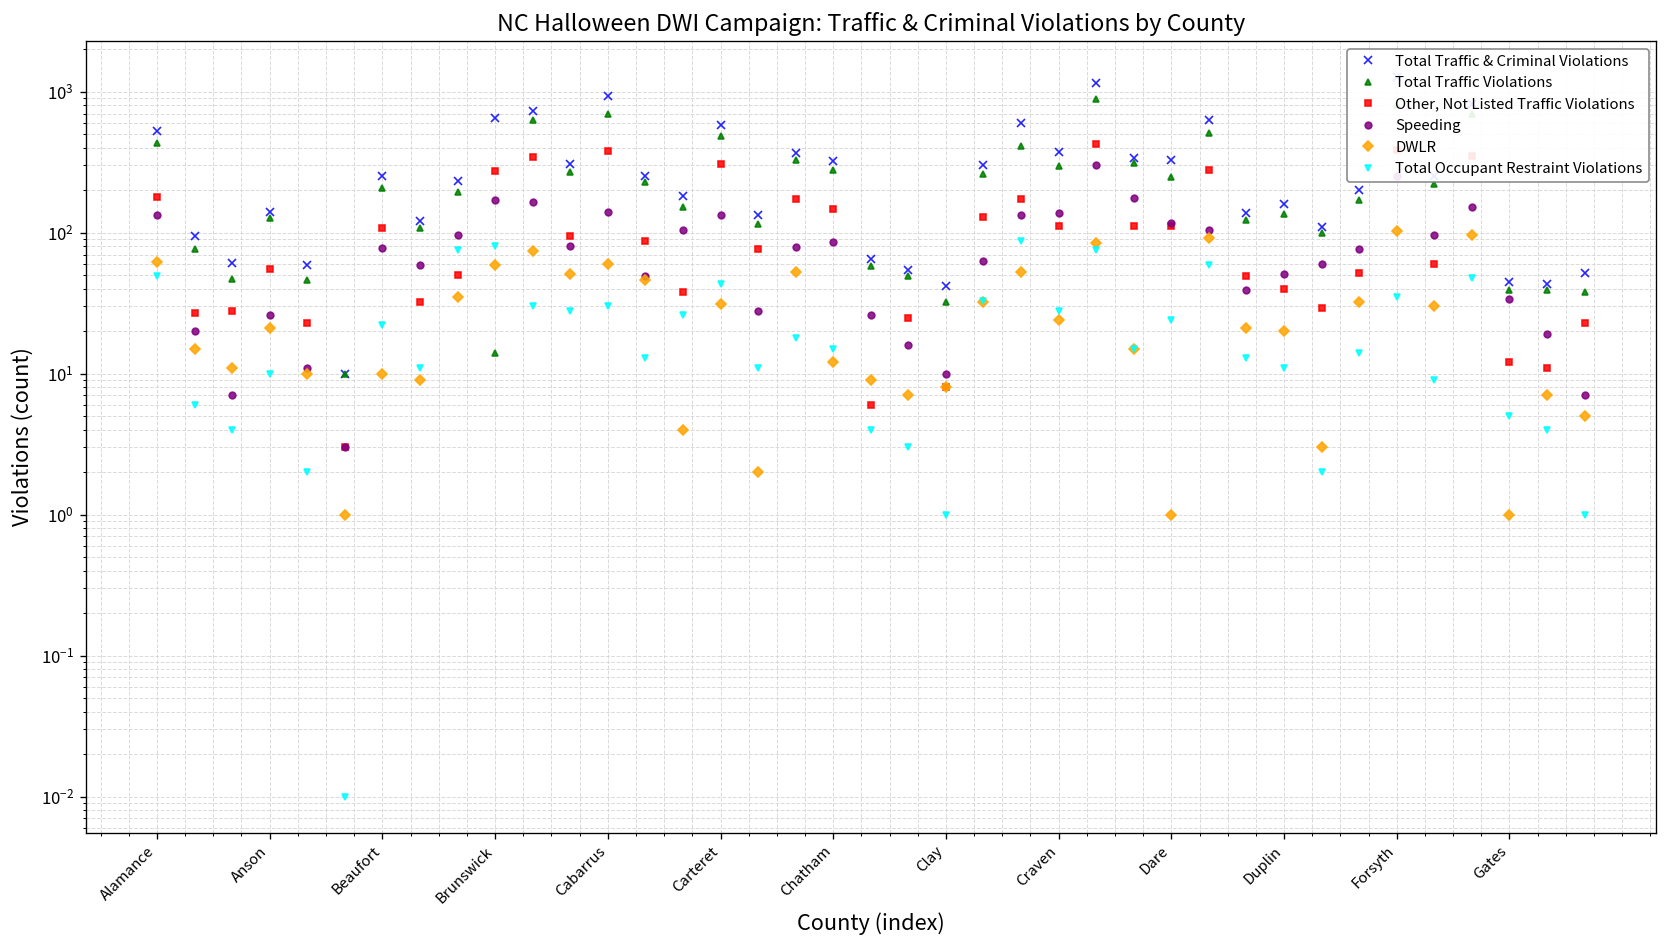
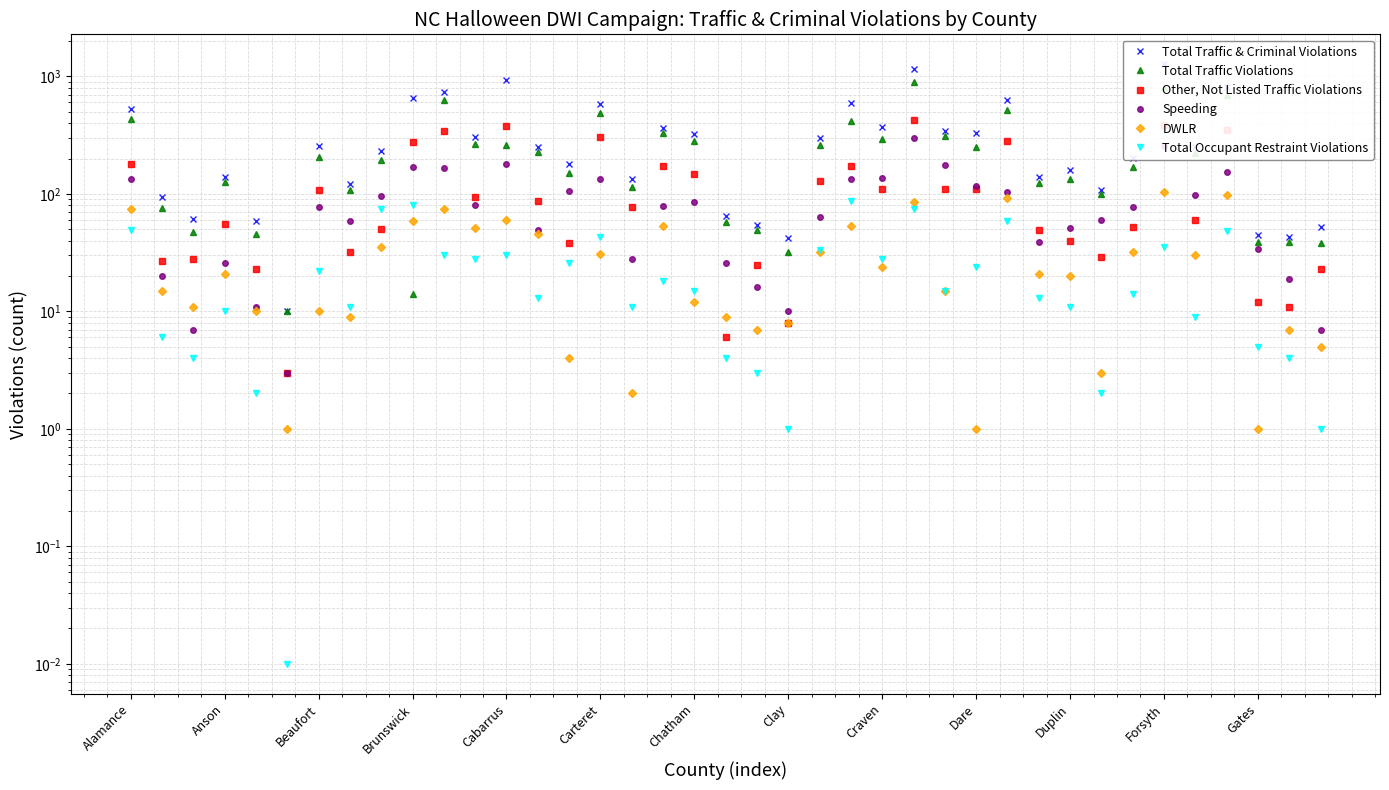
  {
    "Total Traffic & Criminal Violations": {
      "Alamance": 500,
      "Anson": 140,
      "Beaufort": 250,
      "Brunswick": 700,
      "Cabarrus": 900,
      "Carteret": 600,
      "Chatham": 320,
      "Clay": 42,
      "Craven": 370,
      "Dare": 330,
      "Duplin": 160,
      "Gates": 45
    },
    "Total Traffic Violations": {
      "Alamance": 440,
      "Anson": 130,
      "Beaufort": 210,
      "Brunswick": 14,
-     "Cabarrus": 700,
+     "Cabarrus": 260,
      "Carteret": 490,
      "Chatham": 280,
      "Clay": 32,
      "Craven": 300,
      "Dare": 250,
      "Duplin": 140,
      "Gates": 39
    },
    "Other, Not Listed Traffic Violations": {
      "Alamance": 180,
      "Anson": 60,
      "Beaufort": 110,
      "Brunswick": 280,
      "Cabarrus": 380,
      "Carteret": 310,
      "Chatham": 150,
      "Craven": 110,
      "Dare": 110,
      "Duplin": 40,
      "Gates": 12
    },
    "Speeding": {
      "Alamance": 130,
      "Anson": 26,
      "Beaufort": 80,
      "Brunswick": 170,
-     "Cabarrus": 140,
+     "Cabarrus": 180,
      "Carteret": 130,
      "Chatham": 90,
      "Clay": 10,
      "Craven": 140,
      "Dare": 120,
      "Duplin": 51,
      "Gates": 34
    },
    "DWLR": {
-     "Alamance": 60,
+     "Alamance": 70,
      "Anson": 21,
      "Beaufort": 10,
      "Brunswick": 60,
      "Cabarrus": 60,
      "Carteret": 31,
      "Chatham": 12,
      "Craven": 24,
      "Dare": 1,
      "Duplin": 20,
      "Forsyth": 100,
      "Gates": 1
    },
    "Total Occupant Restraint Violations": {
      "Alamance": 49,
      "Anson": 10,
      "Beaufort": 22,
      "Brunswick": 80,
      "Cabarrus": 30,
      "Carteret": 43,
      "Chatham": 15,
      "Clay": 1,
      "Craven": 28,
      "Dare": 24,
      "Duplin": 11,
      "Forsyth": 35,
      "Gates": 5
    }
  }
